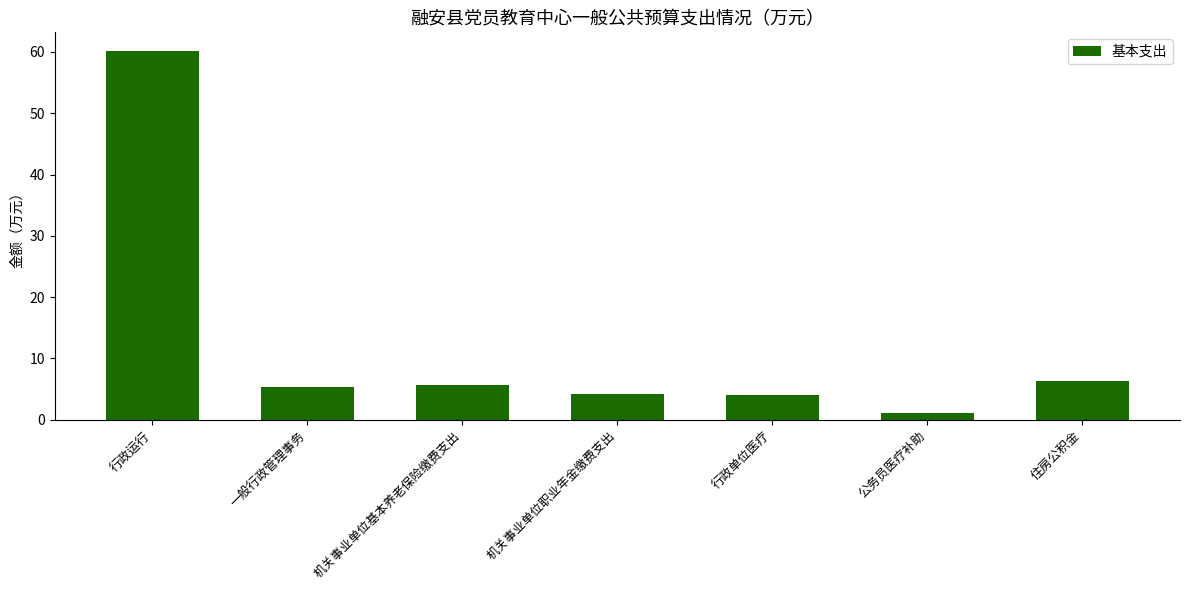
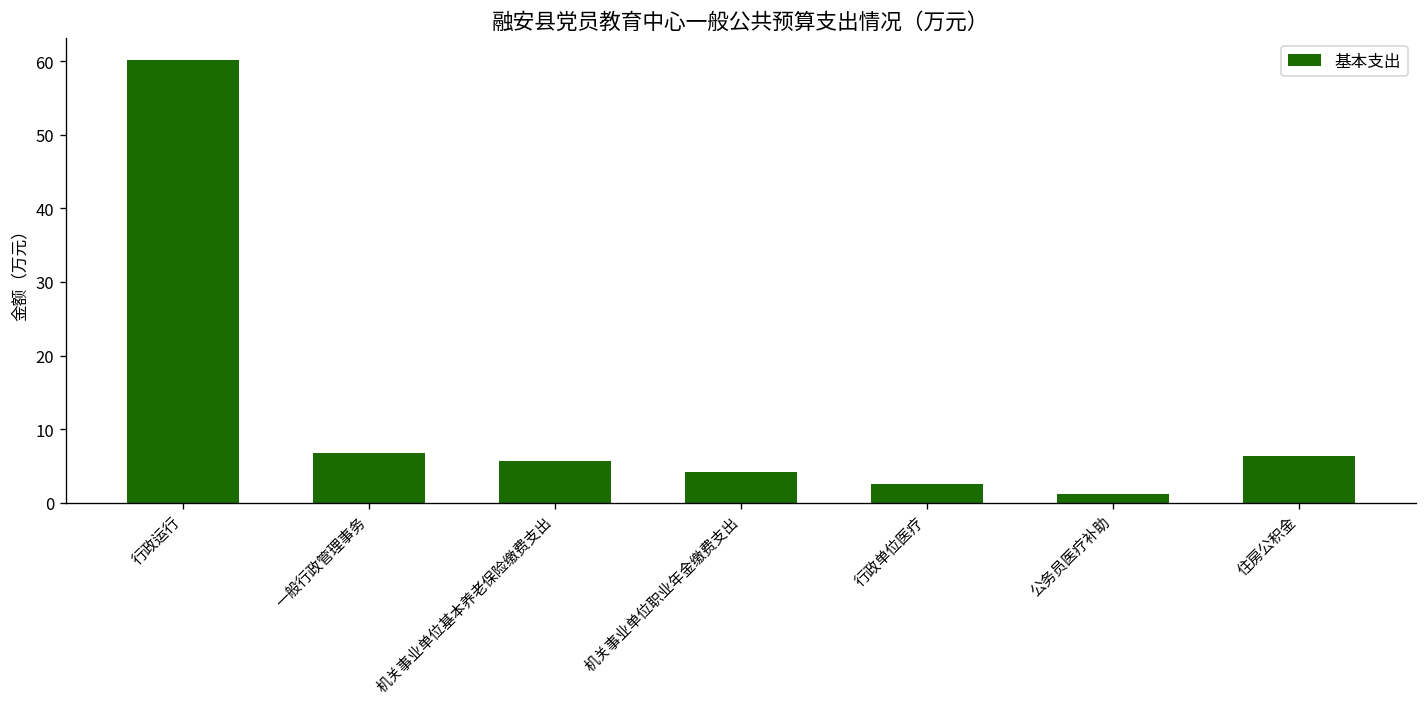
  {
    "行政运行": 60,
-   "一般行政管理事务": 5,
+   "一般行政管理事务": 7,
    "机关事业单位基本养老保险缴费支出": 6,
    "机关事业单位职业年金缴费支出": 4,
-   "行政单位医疗": 4,
+   "行政单位医疗": 3,
    "公务员医疗补助": 1,
    "住房公积金": 6
  }
